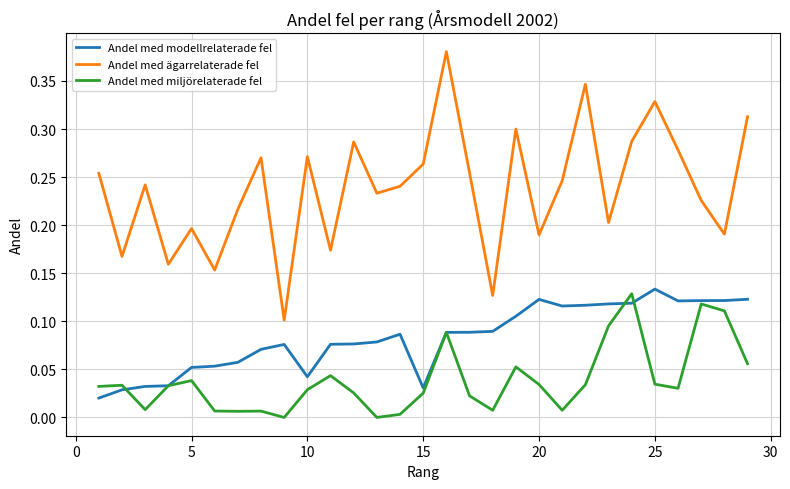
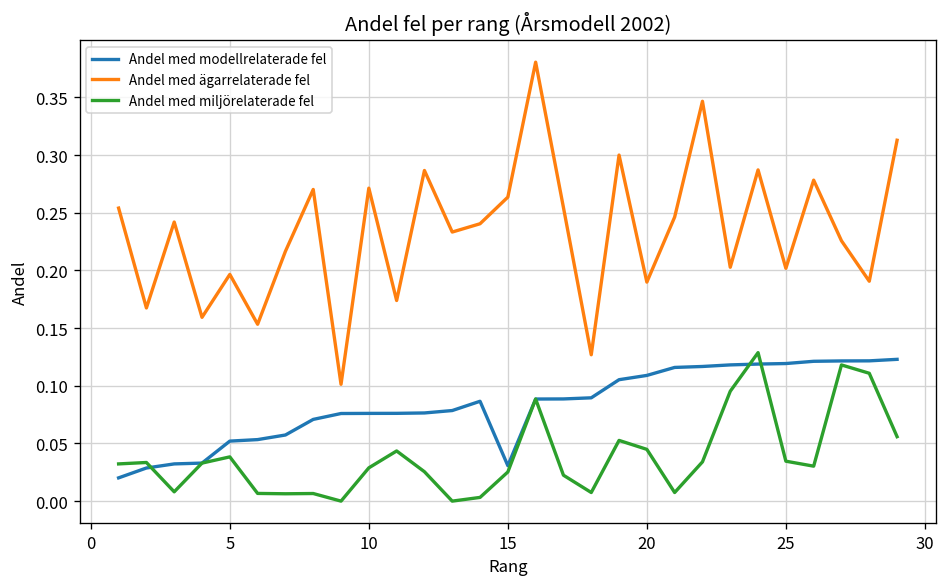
  {
    "Andel med modellrelaterade fel": {
      "5": 0.05,
-     "10": 0.04,
+     "10": 0.08,
      "15": 0.03,
-     "20": 0.12,
-     "25": 0.13
+     "20": 0.11,
+     "25": 0.12
    },
    "Andel med ägarrelaterade fel": {
      "5": 0.20,
      "10": 0.27,
      "15": 0.26,
      "20": 0.19,
-     "25": 0.33
+     "25": 0.20
    },
    "Andel med miljörelaterade fel": {
      "5": 0.04,
      "10": 0.03,
      "15": 0.03,
-     "20": 0.03,
+     "20": 0.04,
      "25": 0.03
    }
  }
